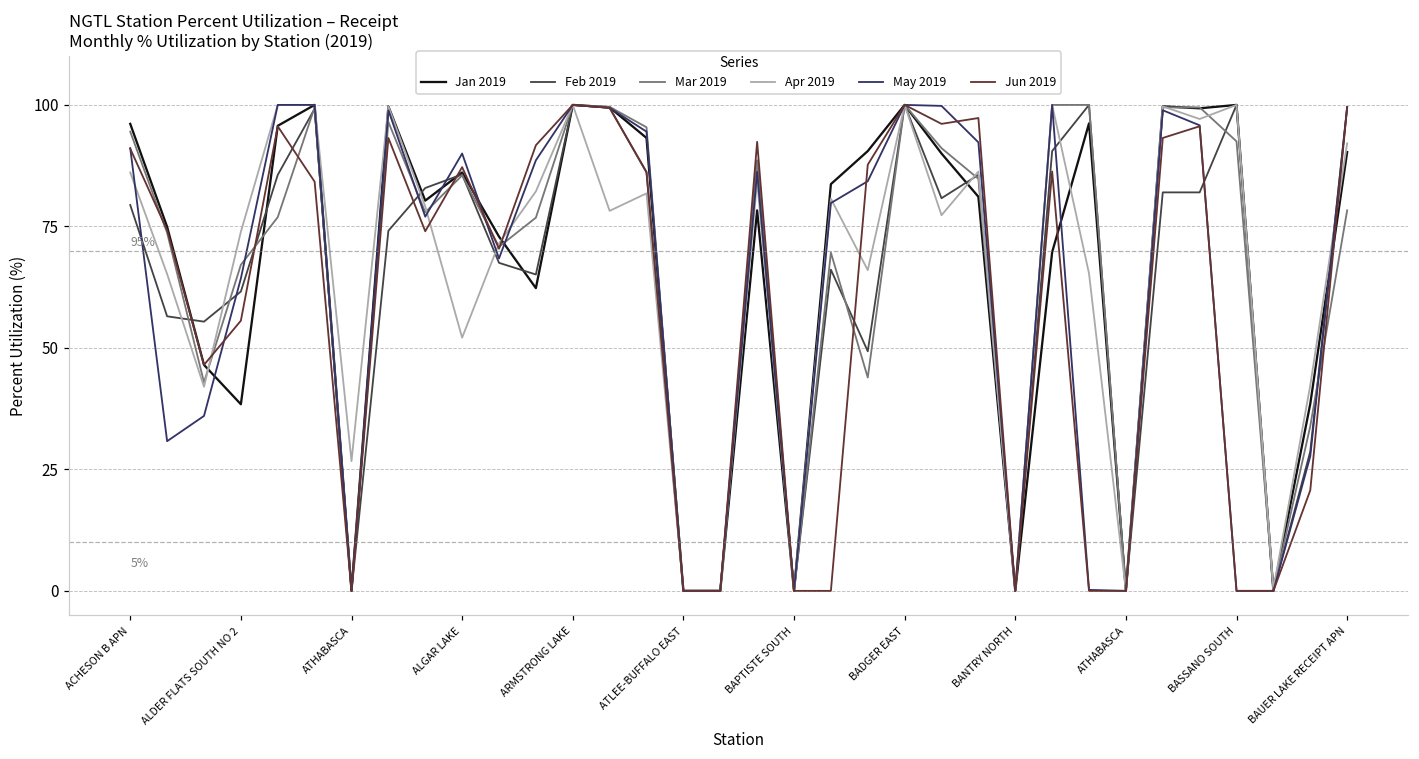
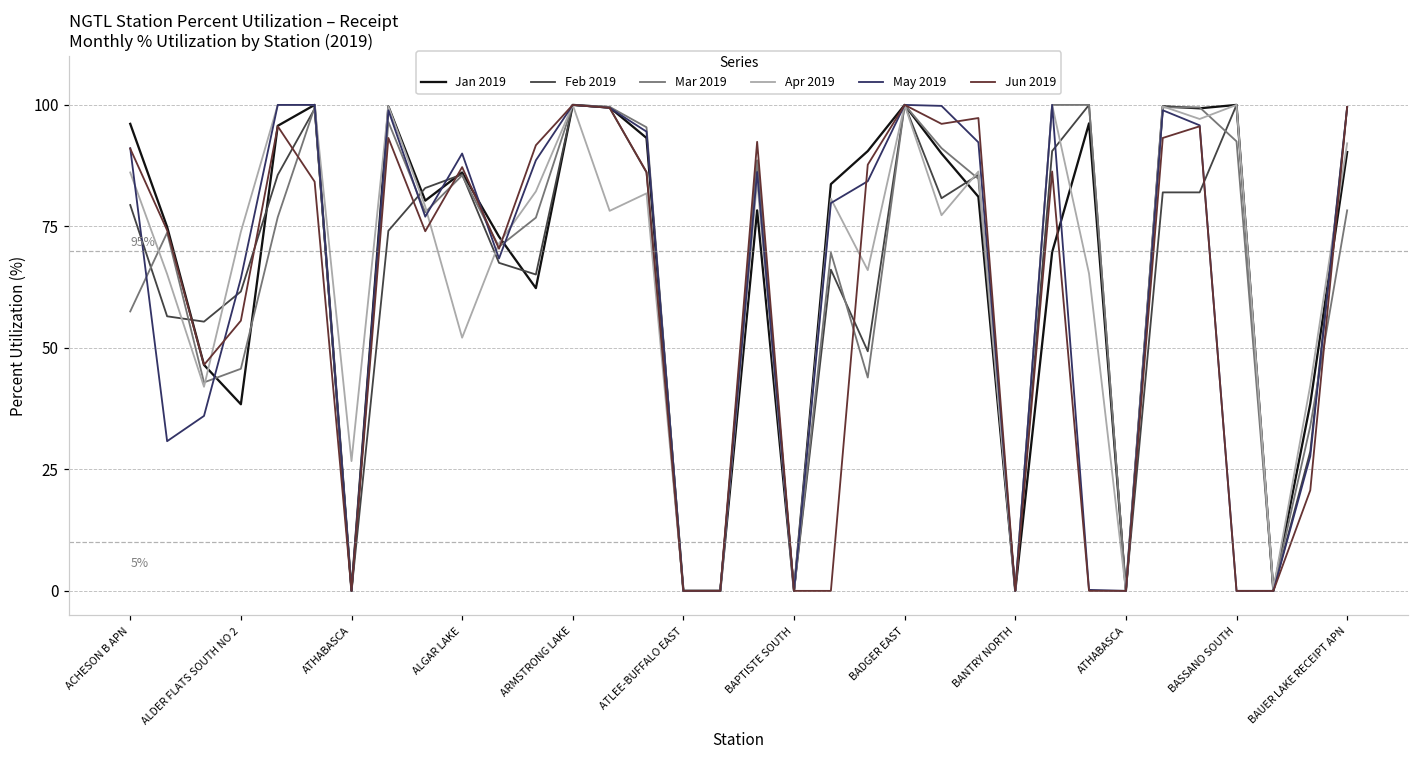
  {
    "Jan 2019": {
      "ACHESON B APN": 96,
      "ALDER FLATS SOUTH NO 2": 38,
      "BAUER LAKE RECEIPT APN": 90
    },
    "Mar 2019": {
-     "ACHESON B APN": 95,
-     "ALDER FLATS SOUTH NO 2": 67,
+     "ACHESON B APN": 58,
+     "ALDER FLATS SOUTH NO 2": 46,
      "BASSANO SOUTH": 93,
      "BAUER LAKE RECEIPT APN": 78
    },
    "Apr 2019": {
      "ACHESON B APN": 86,
      "ALDER FLATS SOUTH NO 2": 74,
      "ALGAR LAKE": 52,
      "BAUER LAKE RECEIPT APN": 92
    }
  }
